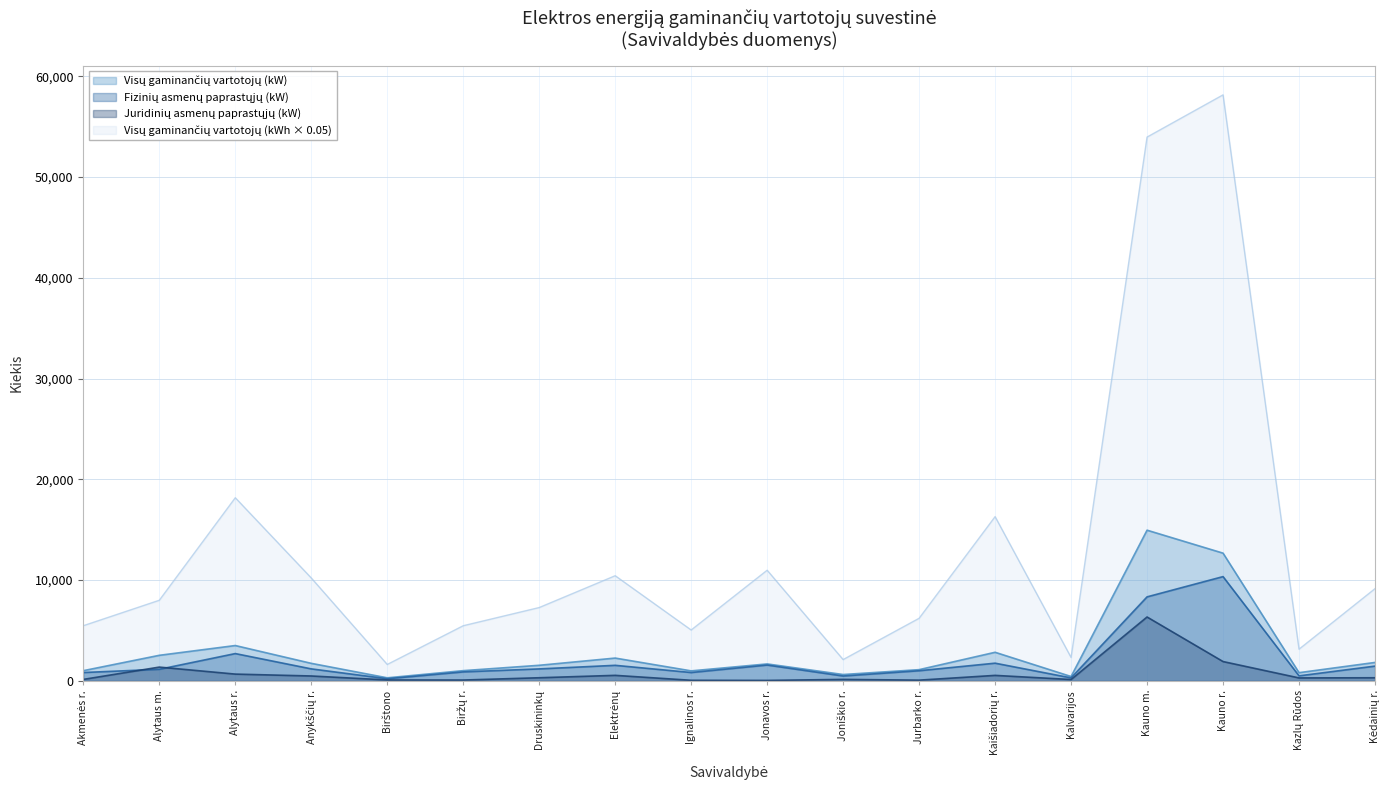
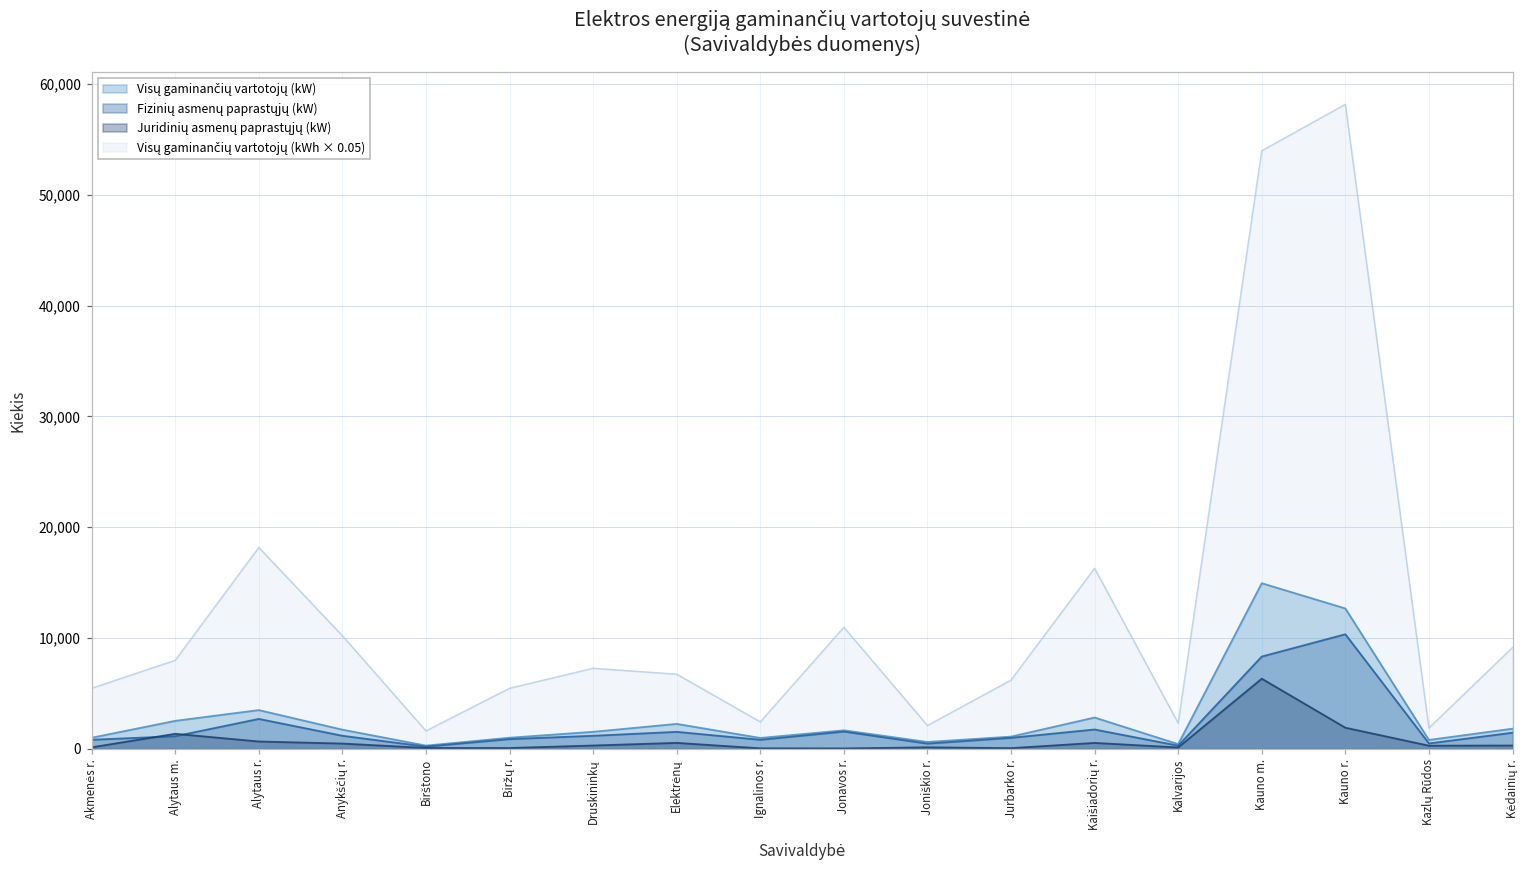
  {
    "Visų gaminančių vartotojų (kWh × 0.05)": {
      "Akmenės r.": "5,500",
      "Alytaus m.": "8,000",
      "Alytaus r.": "18,200",
      "Anykščių r.": "10,200",
      "Birštono": "1,600",
      "Biržų r.": "5,500",
      "Druskininkų": "7,300",
-     "Elektrėnų": "10,400",
-     "Ignalinos r.": "5,000",
+     "Elektrėnų": "6,700",
+     "Ignalinos r.": "2,400",
      "Jonavos r.": "11,000",
      "Joniškio r.": "2,100",
      "Jurbarko r.": "6,200",
      "Kaišiadorių r.": "16,300",
      "Kalvarijos": "2,300",
      "Kauno m.": "54,000",
      "Kauno r.": "58,200",
-     "Kazlų Rūdos": "3,100",
+     "Kazlų Rūdos": "1,900",
      "Kėdainių r.": "9,100"
    }
  }
